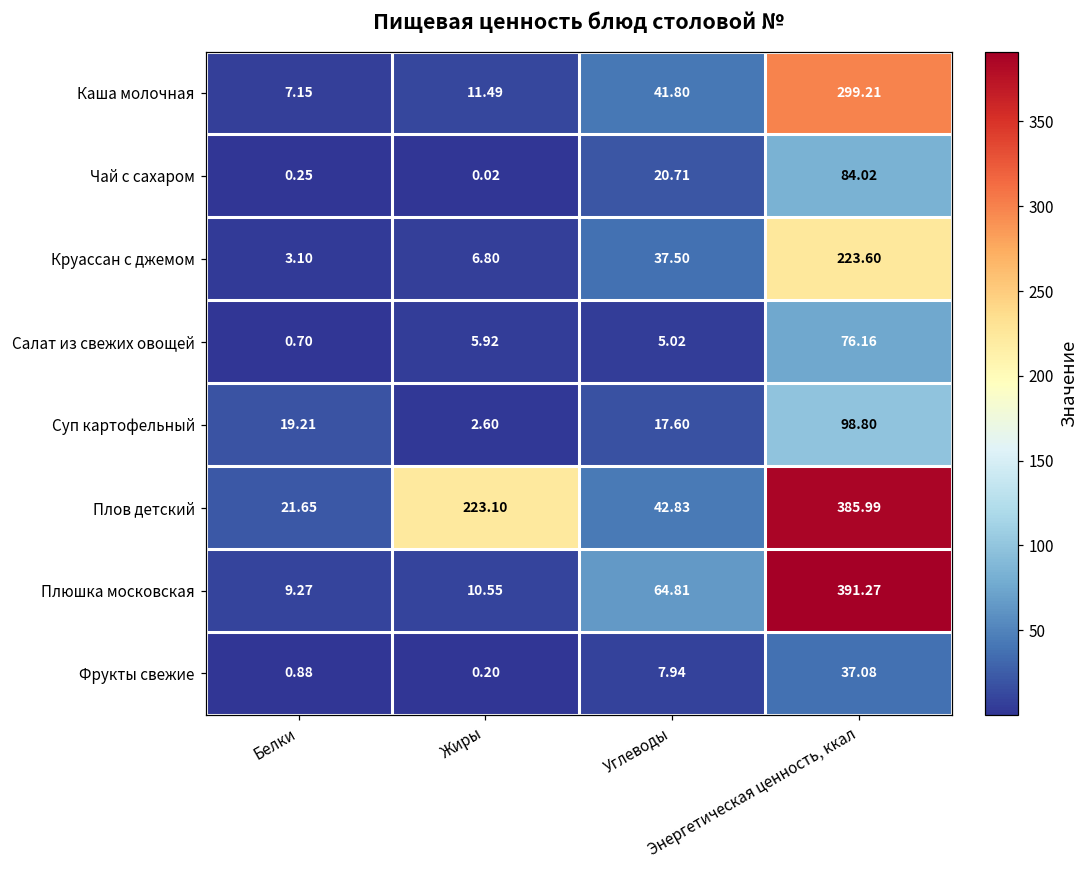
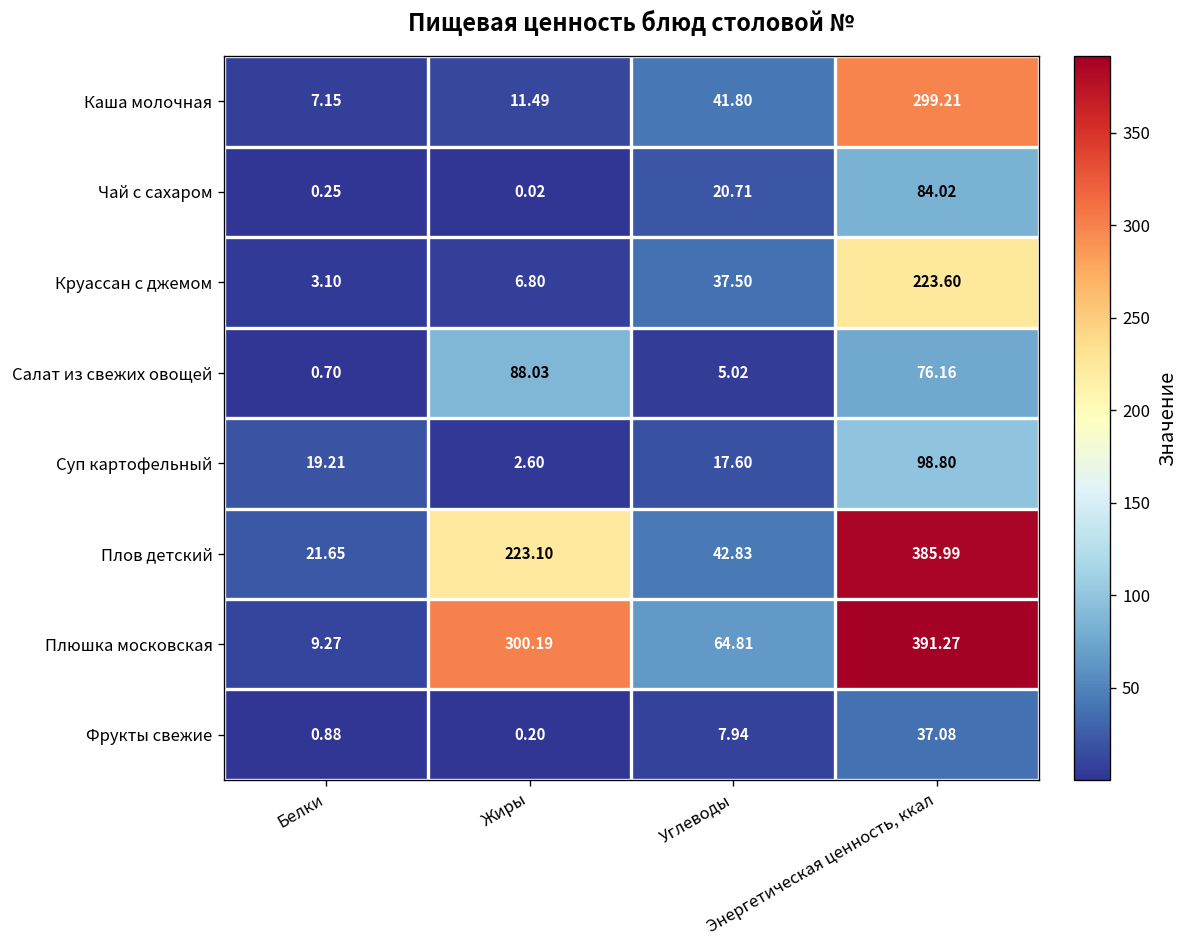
  {
    "Каша молочная": {
      "Белки": 7.15,
      "Жиры": 11.49,
      "Углеводы": 41.80,
      "Энергетическая ценность, ккал": 299.21
    },
    "Чай с сахаром": {
      "Белки": 0.25,
      "Жиры": 0.02,
      "Углеводы": 20.71,
      "Энергетическая ценность, ккал": 84.02
    },
    "Круассан с джемом": {
      "Белки": 3.10,
      "Жиры": 6.80,
      "Углеводы": 37.50,
      "Энергетическая ценность, ккал": 223.60
    },
    "Салат из свежих овощей": {
      "Белки": 0.70,
-     "Жиры": 5.92,
+     "Жиры": 88.03,
      "Углеводы": 5.02,
      "Энергетическая ценность, ккал": 76.16
    },
    "Суп картофельный": {
      "Белки": 19.21,
      "Жиры": 2.60,
      "Углеводы": 17.60,
      "Энергетическая ценность, ккал": 98.80
    },
    "Плов детский": {
      "Белки": 21.65,
      "Жиры": 223.10,
      "Углеводы": 42.83,
      "Энергетическая ценность, ккал": 385.99
    },
    "Плюшка московская": {
      "Белки": 9.27,
-     "Жиры": 10.55,
+     "Жиры": 300.19,
      "Углеводы": 64.81,
      "Энергетическая ценность, ккал": 391.27
    },
    "Фрукты свежие": {
      "Белки": 0.88,
      "Жиры": 0.20,
      "Углеводы": 7.94,
      "Энергетическая ценность, ккал": 37.08
    }
  }
